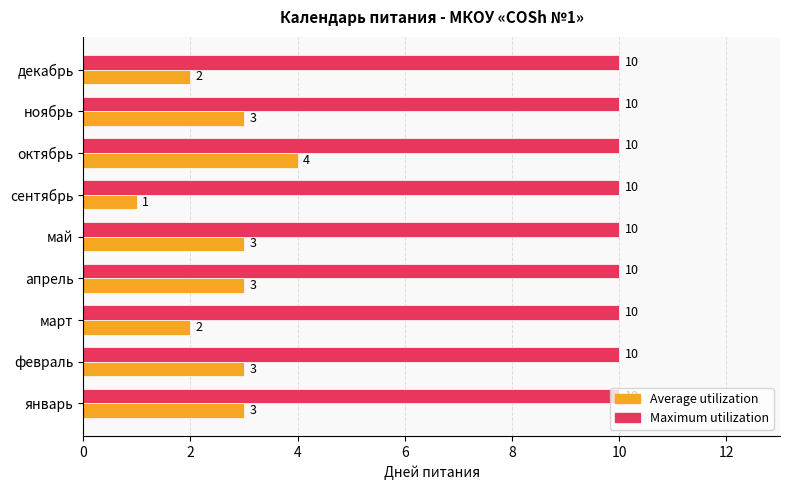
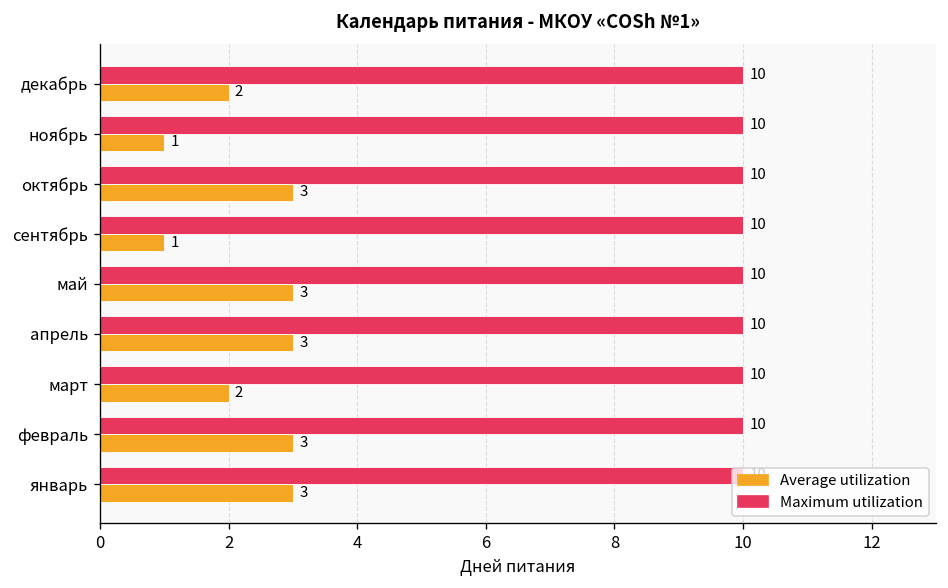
  {
    "Maximum utilization": {
      "декабрь": 10,
      "ноябрь": 10,
      "октябрь": 10,
      "сентябрь": 10,
      "май": 10,
      "апрель": 10,
      "март": 10,
      "февраль": 10
    },
    "Average utilization": {
      "декабрь": 2,
-     "ноябрь": 3,
-     "октябрь": 4,
+     "ноябрь": 1,
+     "октябрь": 3,
      "сентябрь": 1,
      "май": 3,
      "апрель": 3,
      "март": 2,
      "февраль": 3,
      "январь": 3
    }
  }
